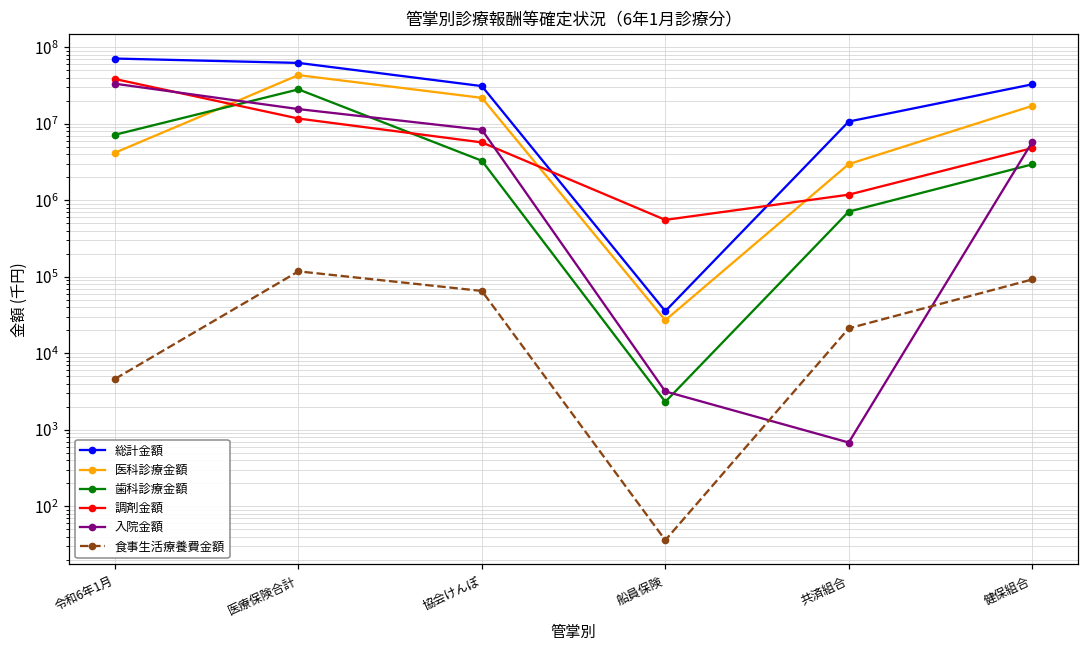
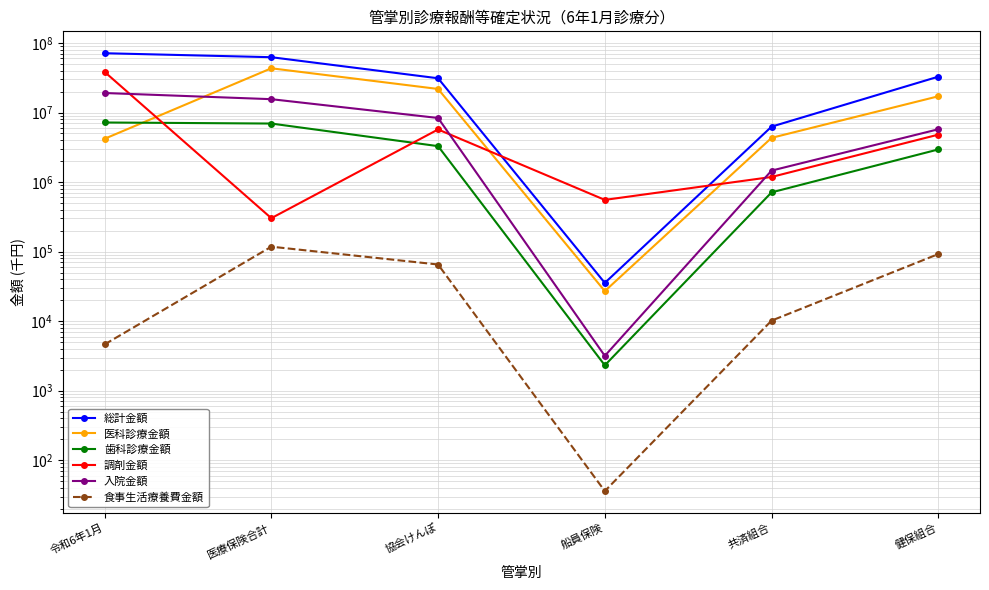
  {
    "総計金額": {
      "令和6年1月": 70000000,
      "医療保険合計": 60000000,
      "協会けんぽ": 30000000,
      "船員保険": 40000,
-     "共済組合": 11000000,
+     "共済組合": 6000000,
      "健保組合": 30000000
    },
    "医科診療金額": {
      "令和6年1月": 4000000,
      "医療保険合計": 40000000,
      "協会けんぽ": 22000000,
      "船員保険": 27000,
-     "共済組合": 3000000,
+     "共済組合": 4000000,
      "健保組合": 17000000
    },
    "歯科診療金額": {
      "令和6年1月": 7000000,
-     "医療保険合計": 28000000,
+     "医療保険合計": 7000000,
      "協会けんぽ": 3000000,
      "船員保険": 2300,
      "共済組合": 700000,
      "健保組合": 2900000
    },
    "調剤金額": {
      "令和6年1月": 40000000,
-     "医療保険合計": 12000000,
+     "医療保険合計": 300000,
      "協会けんぽ": 6000000,
      "船員保険": 600000,
      "共済組合": 1200000,
      "健保組合": 5000000
    },
    "入院金額": {
-     "令和6年1月": 30000000,
+     "令和6年1月": 19000000,
      "医療保険合計": 16000000,
      "協会けんぽ": 8000000,
      "船員保険": 3000,
-     "共済組合": 700,
+     "共済組合": 1500000,
      "健保組合": 6000000
    },
    "食事生活療養費金額": {
      "令和6年1月": 5000,
      "医療保険合計": 120000,
      "協会けんぽ": 70000,
      "船員保険": 40,
-     "共済組合": 21000,
+     "共済組合": 10000,
      "健保組合": 90000
    }
  }
